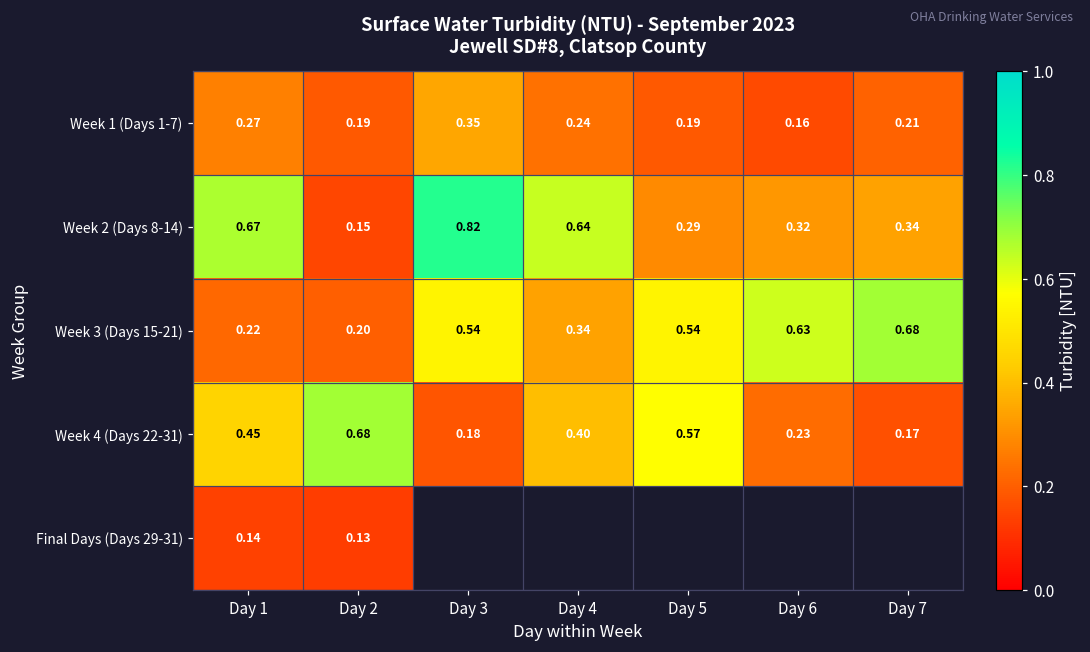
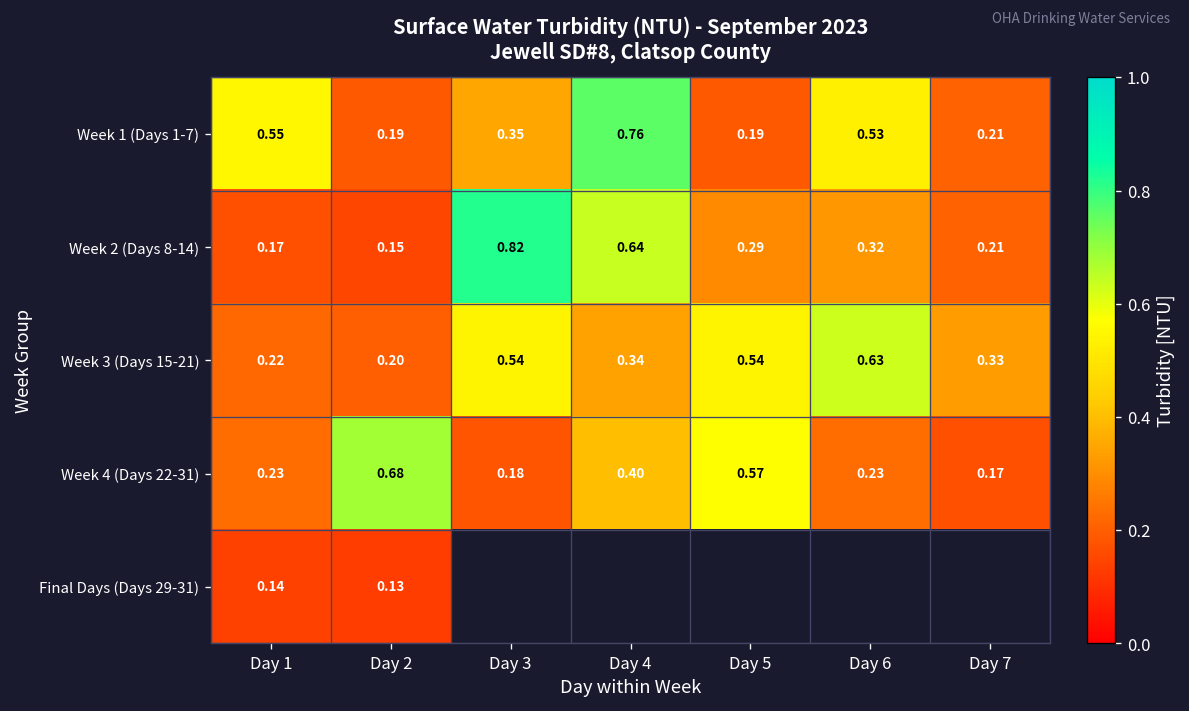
  {
    "Week 1 (Days 1-7)": {
-     "Day 1": 0.27,
+     "Day 1": 0.55,
      "Day 2": 0.19,
      "Day 3": 0.35,
-     "Day 4": 0.24,
+     "Day 4": 0.76,
      "Day 5": 0.19,
-     "Day 6": 0.16,
+     "Day 6": 0.53,
      "Day 7": 0.21
    },
    "Week 2 (Days 8-14)": {
-     "Day 1": 0.67,
+     "Day 1": 0.17,
      "Day 2": 0.15,
      "Day 3": 0.82,
      "Day 4": 0.64,
      "Day 5": 0.29,
      "Day 6": 0.32,
-     "Day 7": 0.34
+     "Day 7": 0.21
    },
    "Week 3 (Days 15-21)": {
      "Day 1": 0.22,
      "Day 2": 0.20,
      "Day 3": 0.54,
      "Day 4": 0.34,
      "Day 5": 0.54,
      "Day 6": 0.63,
-     "Day 7": 0.68
+     "Day 7": 0.33
    },
    "Week 4 (Days 22-31)": {
-     "Day 1": 0.45,
+     "Day 1": 0.23,
      "Day 2": 0.68,
      "Day 3": 0.18,
      "Day 4": 0.40,
      "Day 5": 0.57,
      "Day 6": 0.23,
      "Day 7": 0.17
    },
    "Final Days (Days 29-31)": {
      "Day 1": 0.14,
      "Day 2": 0.13
    }
  }
